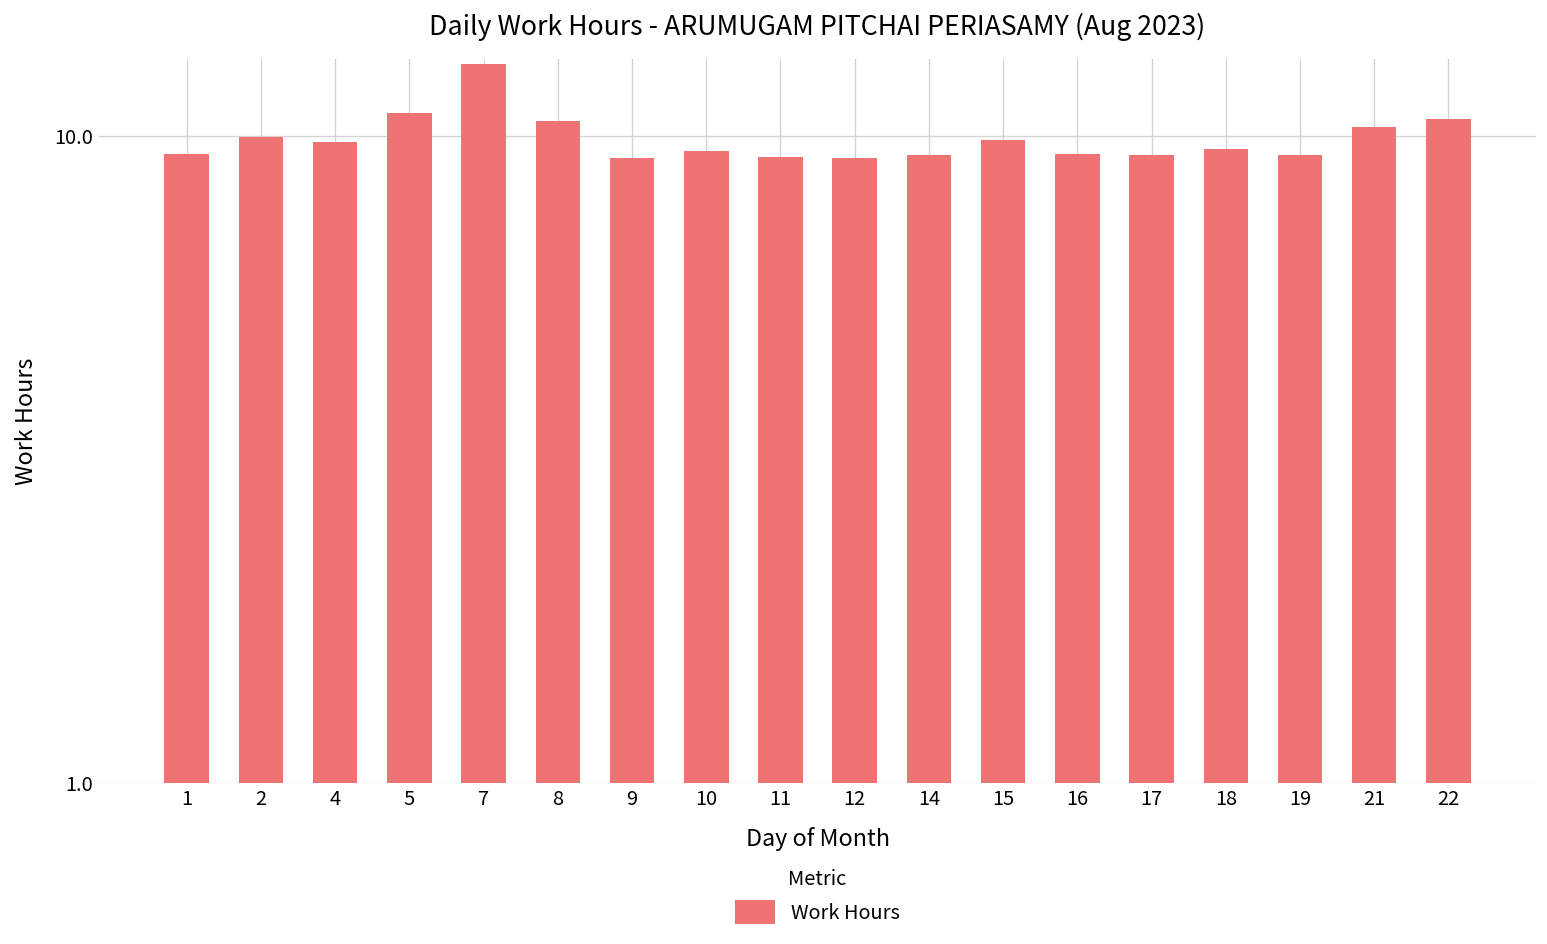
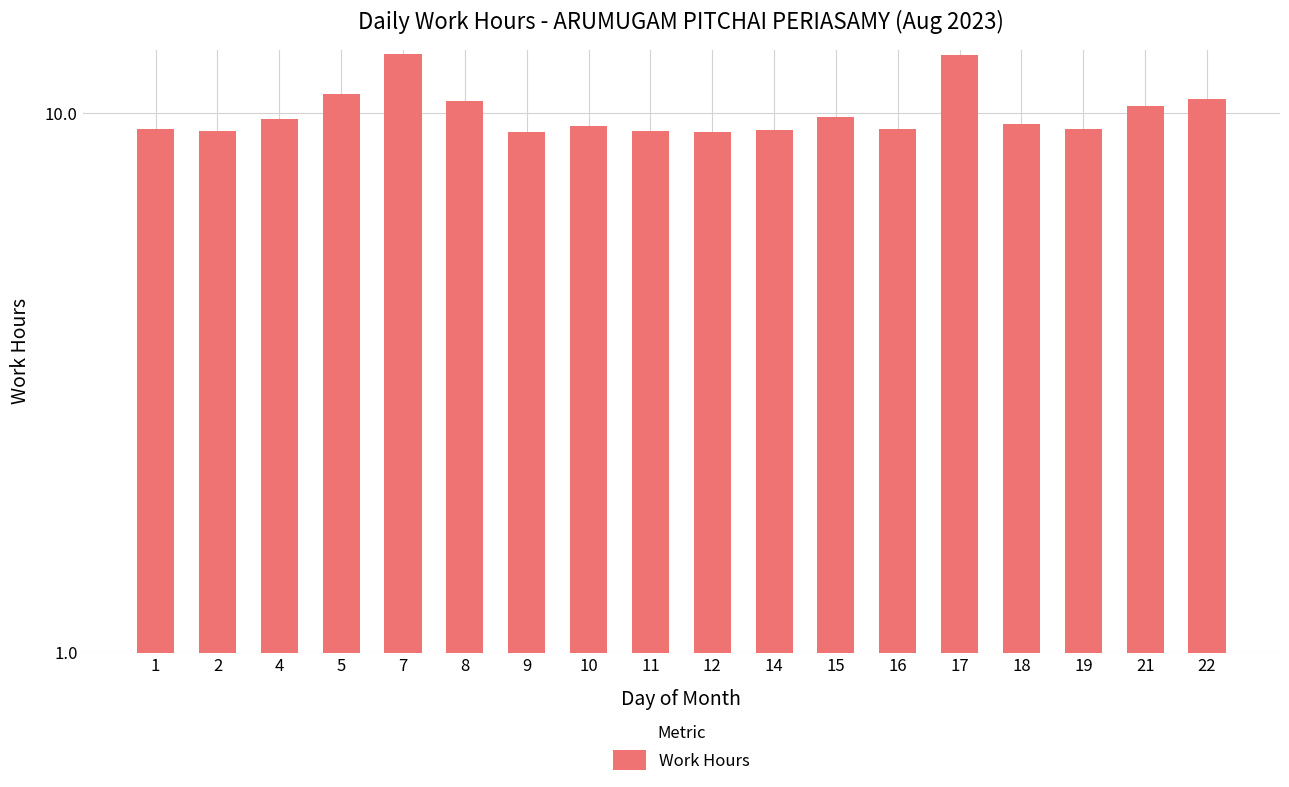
  {
    "1": 9.4,
-   "2": 10.0,
+   "2": 9.3,
    "4": 9.8,
    "5": 10.8,
    "7": 12.9,
    "8": 10.5,
    "9": 9.3,
    "10": 9.5,
    "11": 9.3,
    "12": 9.2,
    "14": 9.3,
    "15": 9.8,
    "16": 9.4,
-   "17": 9.3,
+   "17": 12.8,
    "18": 9.5,
    "19": 9.4,
    "21": 10.3,
    "22": 10.6
  }
